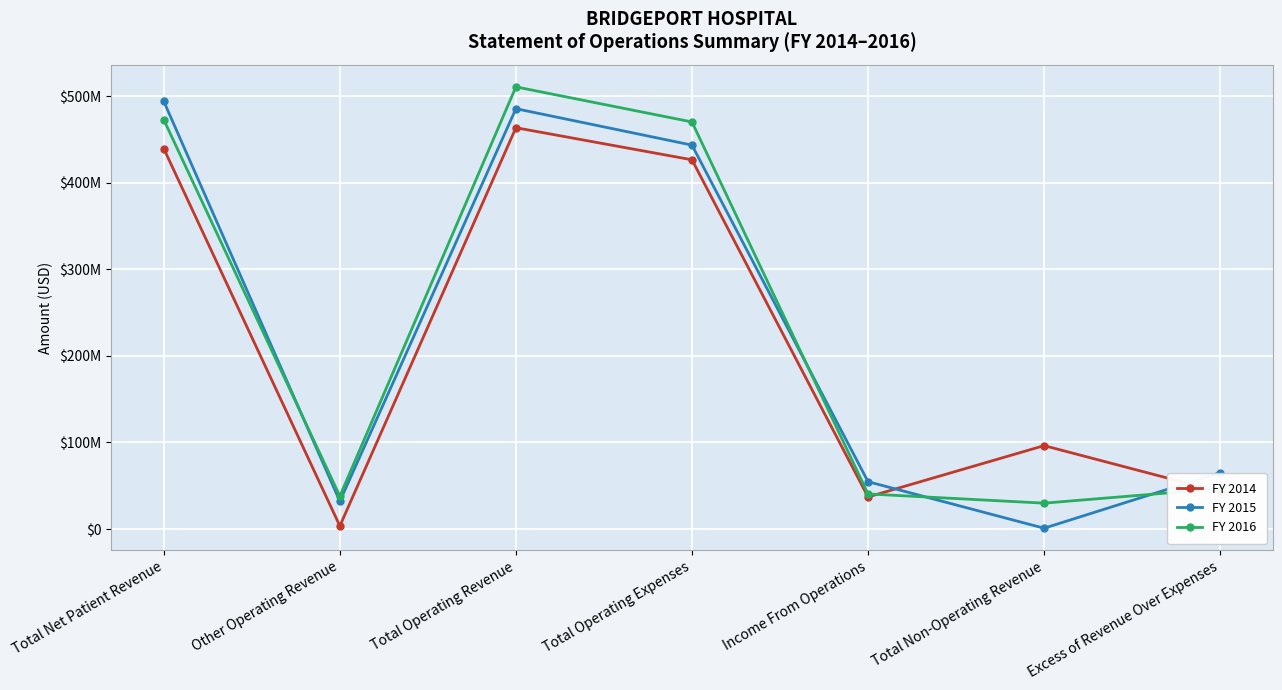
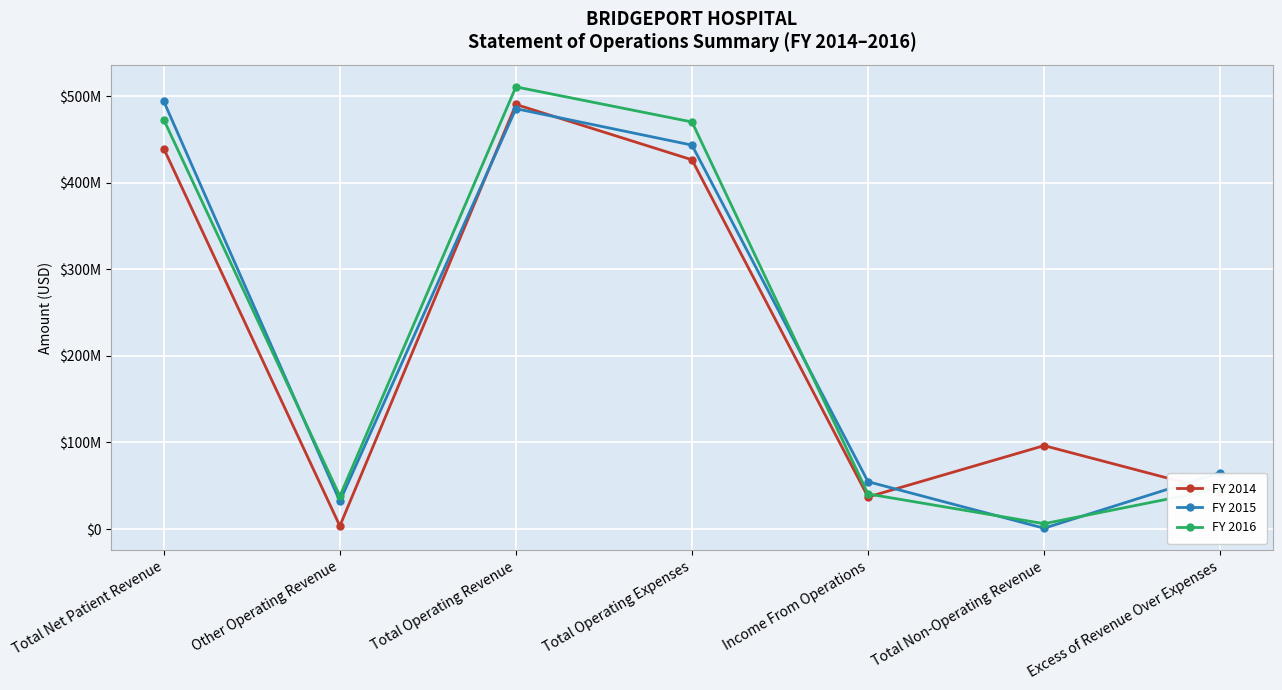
  {
    "FY 2014": {
      "Total Net Patient Revenue": "$440000000",
      "Other Operating Revenue": "$0",
-     "Total Operating Revenue": "$460000000",
+     "Total Operating Revenue": "$490000000",
      "Total Operating Expenses": "$430000000",
      "Income From Operations": "$40000000",
      "Total Non-Operating Revenue": "$100000000"
    },
    "FY 2015": {
      "Total Net Patient Revenue": "$490000000",
      "Other Operating Revenue": "$30000000",
      "Total Operating Revenue": "$490000000",
      "Total Operating Expenses": "$440000000",
      "Income From Operations": "$50000000",
      "Total Non-Operating Revenue": "$0"
    },
    "FY 2016": {
      "Total Net Patient Revenue": "$470000000",
      "Other Operating Revenue": "$40000000",
      "Total Operating Revenue": "$510000000",
      "Total Operating Expenses": "$470000000",
      "Income From Operations": "$40000000",
-     "Total Non-Operating Revenue": "$30000000"
+     "Total Non-Operating Revenue": "$10000000"
    }
  }
